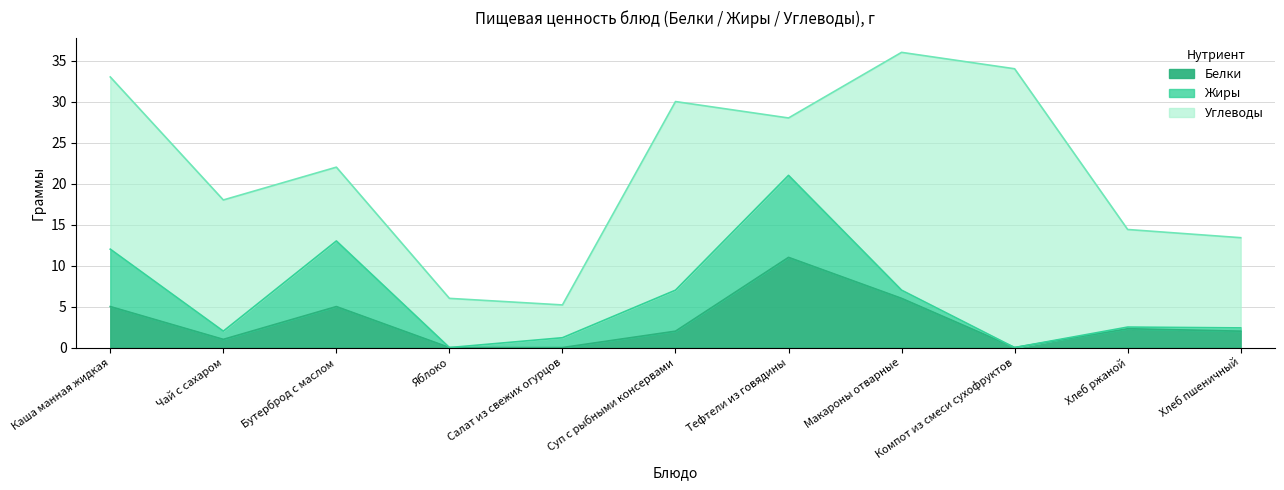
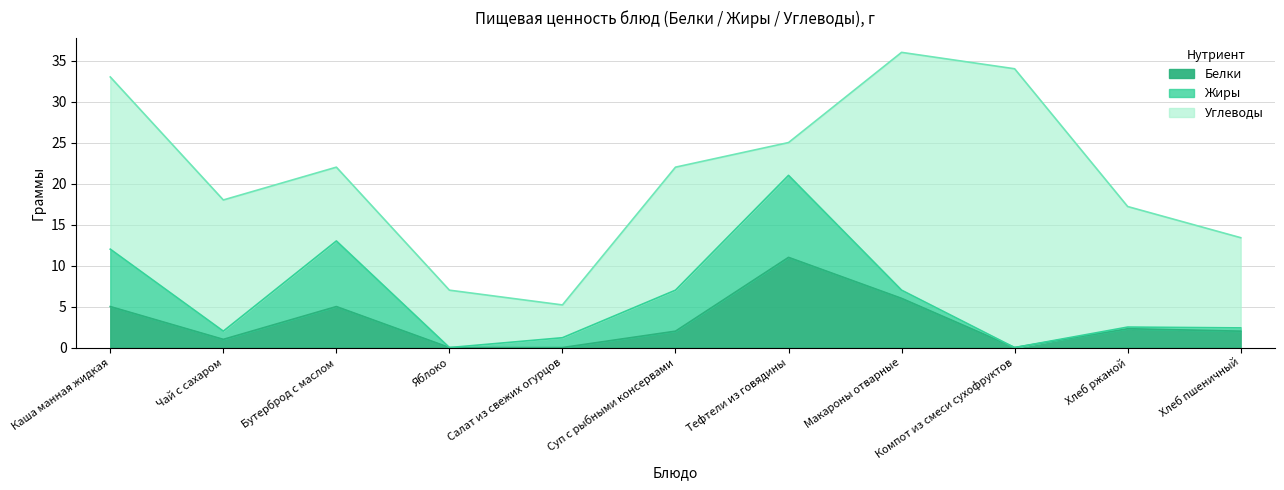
  {
    "Углеводы": {
      "Каша манная жидкая": 21,
      "Чай с сахаром": 16,
      "Бутерброд с маслом": 9,
-     "Яблоко": 6,
+     "Яблоко": 7,
      "Салат из свежих огурцов": 4,
-     "Суп с рыбными консервами": 23,
-     "Тефтели из говядины": 7,
+     "Суп с рыбными консервами": 15,
+     "Тефтели из говядины": 4,
      "Макароны отварные": 29,
      "Компот из смеси сухофруктов": 34,
-     "Хлеб ржаной": 12,
+     "Хлеб ржаной": 15,
      "Хлеб пшеничный": 11
    }
  }
